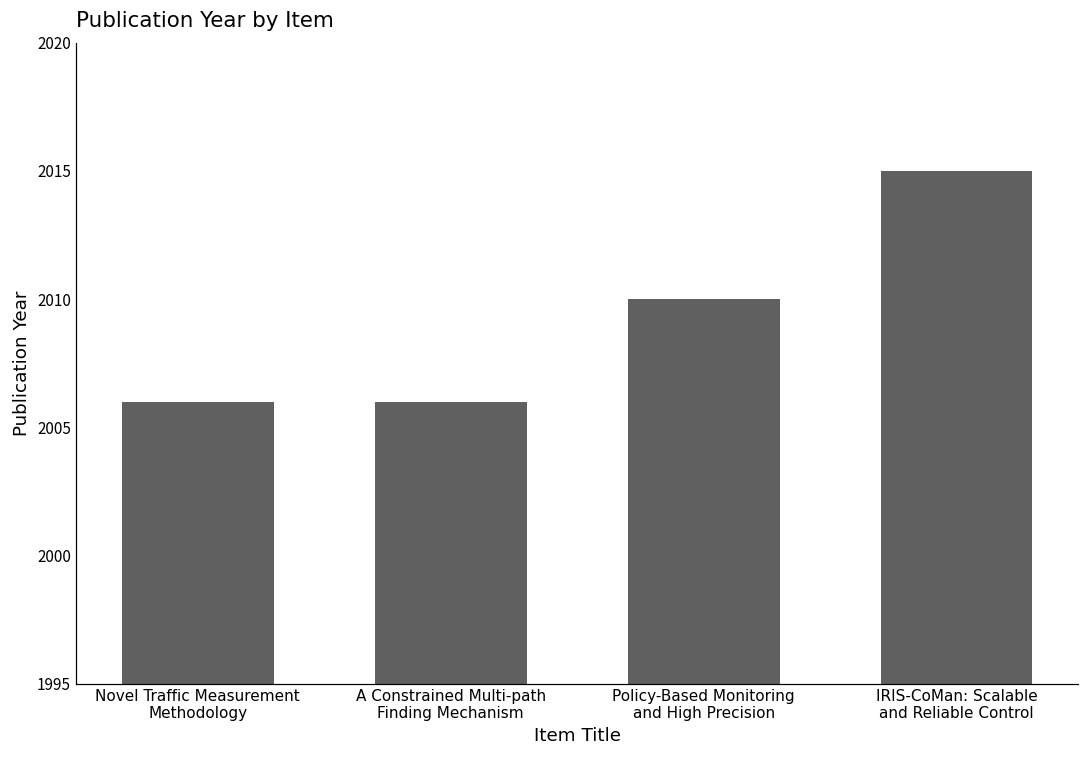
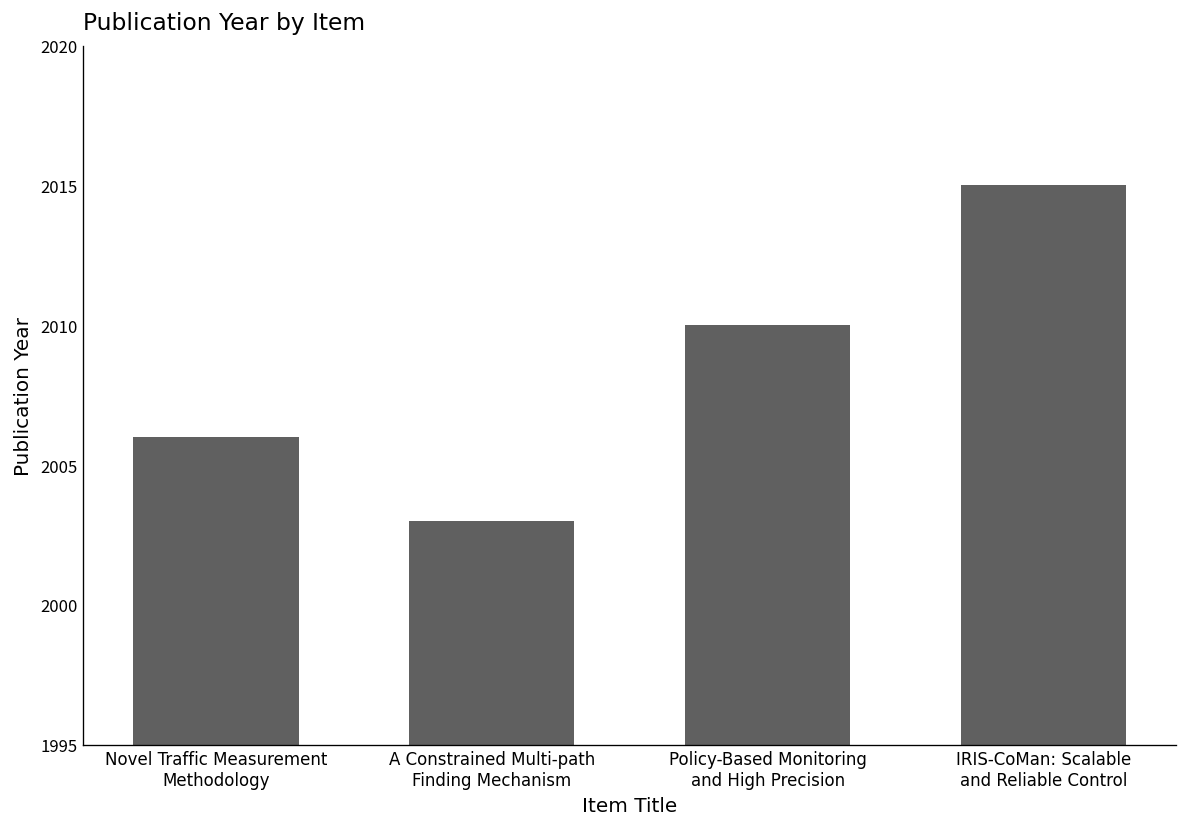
  {
    "Novel Traffic Measurement Methodology": 2006,
-   "A Constrained Multi-path Finding Mechanism": 2006,
+   "A Constrained Multi-path Finding Mechanism": 2003,
    "Policy-Based Monitoring and High Precision": 2010,
    "IRIS-CoMan: Scalable and Reliable Control": 2015
  }
